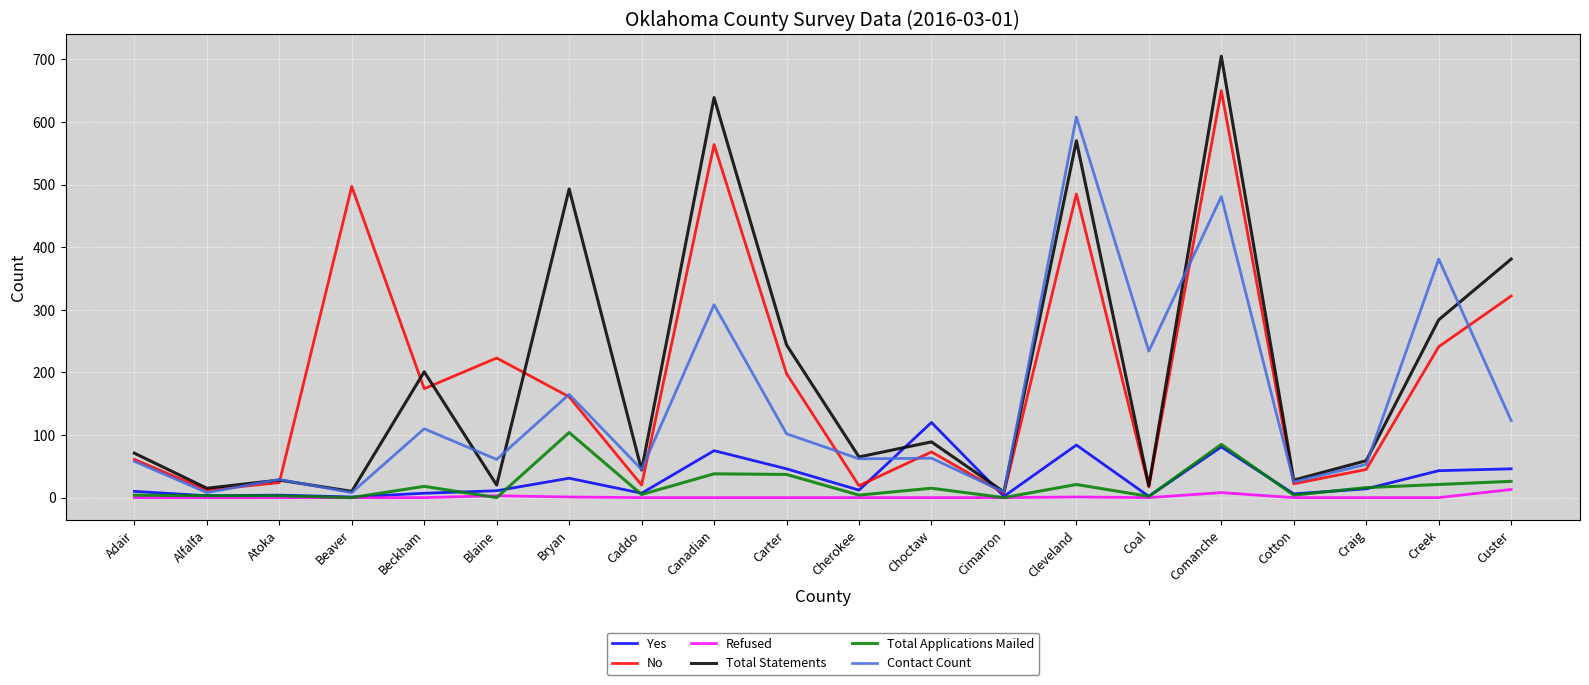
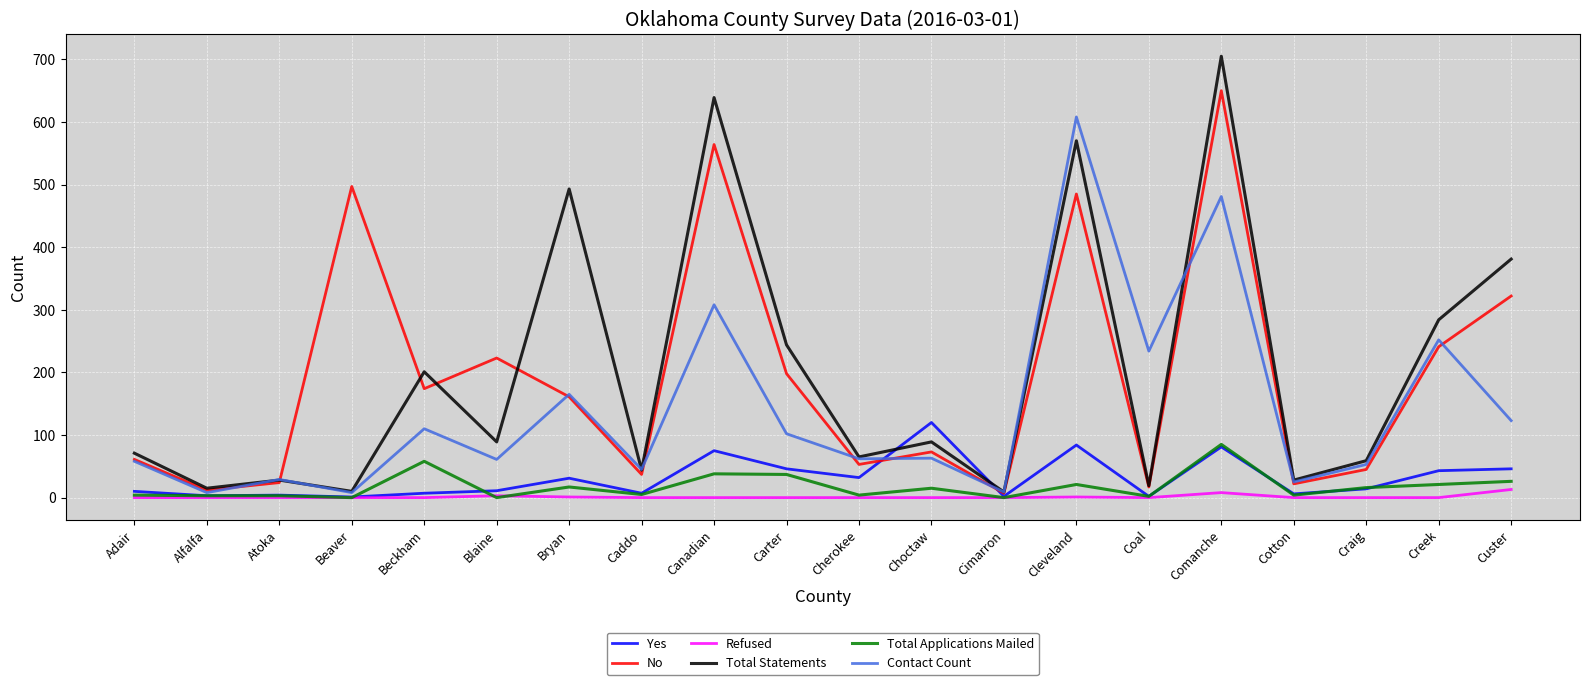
  {
    "Yes": {
      "Adair": 10,
      "Beckham": 10,
      "Blaine": 10,
      "Bryan": 30,
      "Canadian": 80,
      "Carter": 50,
-     "Cherokee": 10,
+     "Cherokee": 30,
      "Choctaw": 120,
      "Cleveland": 80,
      "Creek": 40,
      "Custer": 50
    },
    "No": {
      "Beaver": 500,
      "Beckham": 170,
      "Blaine": 220,
-     "Caddo": 20,
+     "Caddo": 40,
      "Canadian": 560,
      "Carter": 200,
-     "Cherokee": 20,
+     "Cherokee": 50,
      "Choctaw": 70,
      "Cleveland": 490,
      "Comanche": 650,
      "Craig": 50,
      "Creek": 240,
      "Custer": 320
    },
    "Refused": {
      "Beckham": 0,
      "Bryan": 0,
      "Caddo": 0,
      "Canadian": 0,
      "Carter": 0,
      "Choctaw": 0,
      "Cleveland": 0,
      "Comanche": 10,
      "Craig": 0,
      "Creek": 0,
      "Custer": 10
    },
    "Total Statements": {
      "Adair": 70,
      "Beckham": 200,
-     "Blaine": 20,
+     "Blaine": 90,
      "Bryan": 490,
      "Canadian": 640,
      "Carter": 240,
      "Choctaw": 90,
      "Cleveland": 570,
      "Comanche": 710,
      "Craig": 60,
      "Creek": 280,
      "Custer": 380
    },
    "Total Applications Mailed": {
-     "Beckham": 20,
-     "Bryan": 100,
+     "Beckham": 60,
+     "Bryan": 20,
      "Canadian": 40,
      "Carter": 40,
      "Choctaw": 20,
      "Cleveland": 20,
      "Creek": 20,
      "Custer": 30
    },
    "Contact Count": {
      "Beckham": 110,
      "Blaine": 60,
      "Canadian": 310,
      "Carter": 100,
      "Choctaw": 60,
      "Cleveland": 610,
      "Coal": 230,
      "Comanche": 480,
      "Craig": 50,
-     "Creek": 380,
+     "Creek": 250,
      "Custer": 120
    }
  }
